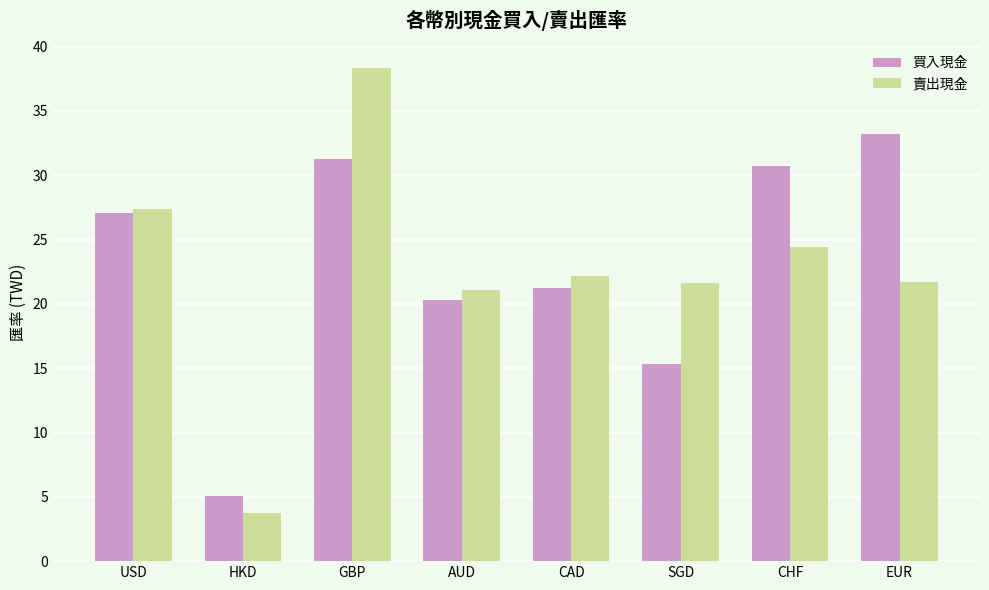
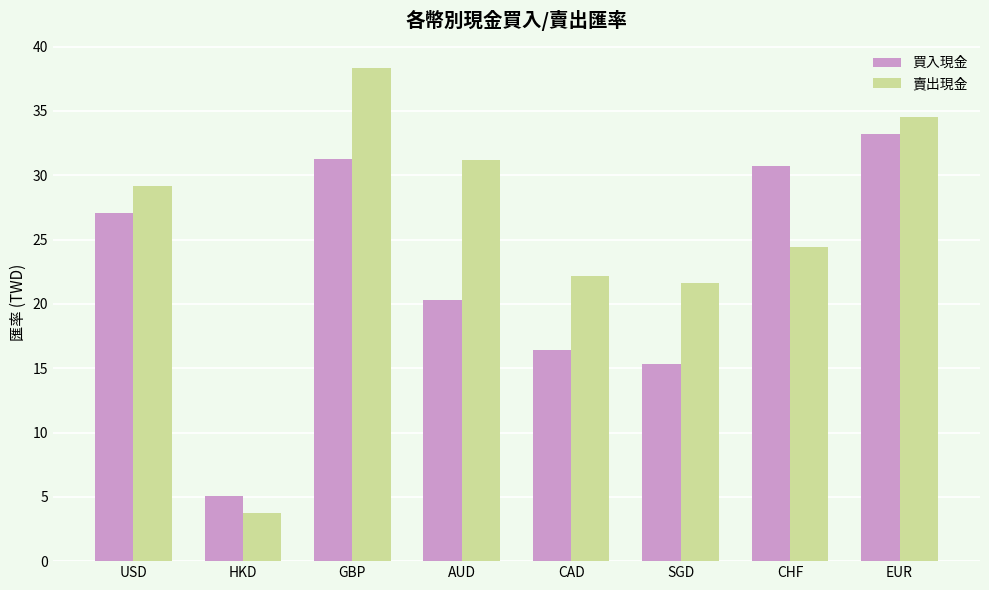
  {
    "買入現金": {
      "USD": 27.1,
      "HKD": 5.1,
      "GBP": 31.2,
      "AUD": 20.3,
-     "CAD": 21.3,
+     "CAD": 16.4,
      "SGD": 15.3,
      "CHF": 30.8,
      "EUR": 33.2
    },
    "賣出現金": {
-     "USD": 27.4,
+     "USD": 29.2,
      "HKD": 3.8,
      "GBP": 38.3,
-     "AUD": 21.1,
+     "AUD": 31.2,
      "CAD": 22.2,
      "SGD": 21.6,
      "CHF": 24.5,
-     "EUR": 21.7
+     "EUR": 34.6
    }
  }
